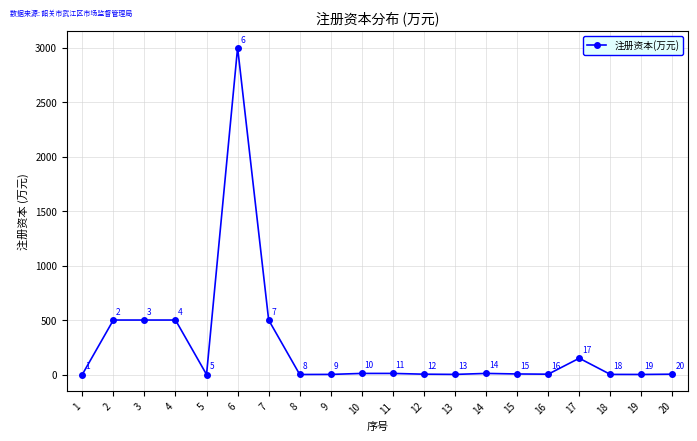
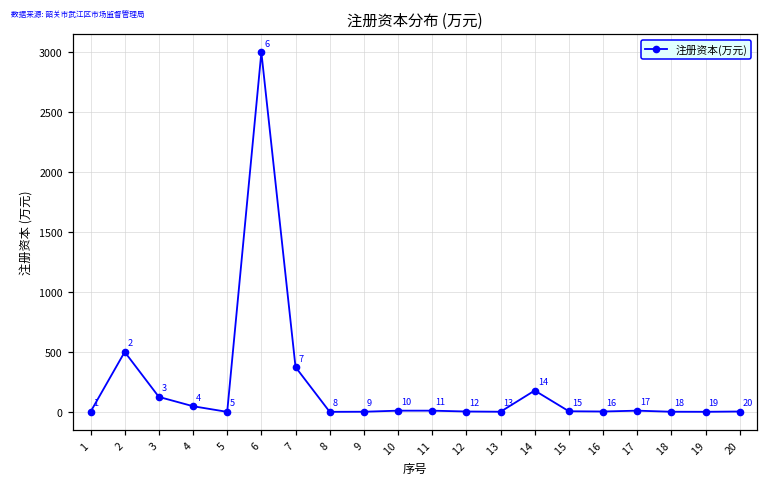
  {
-   "3": 500,
-   "4": 500,
-   "7": 500,
-   "14": 10,
-   "17": 150
+   "3": 120,
+   "4": 50,
+   "7": 370,
+   "14": 180,
+   "17": 10
  }
